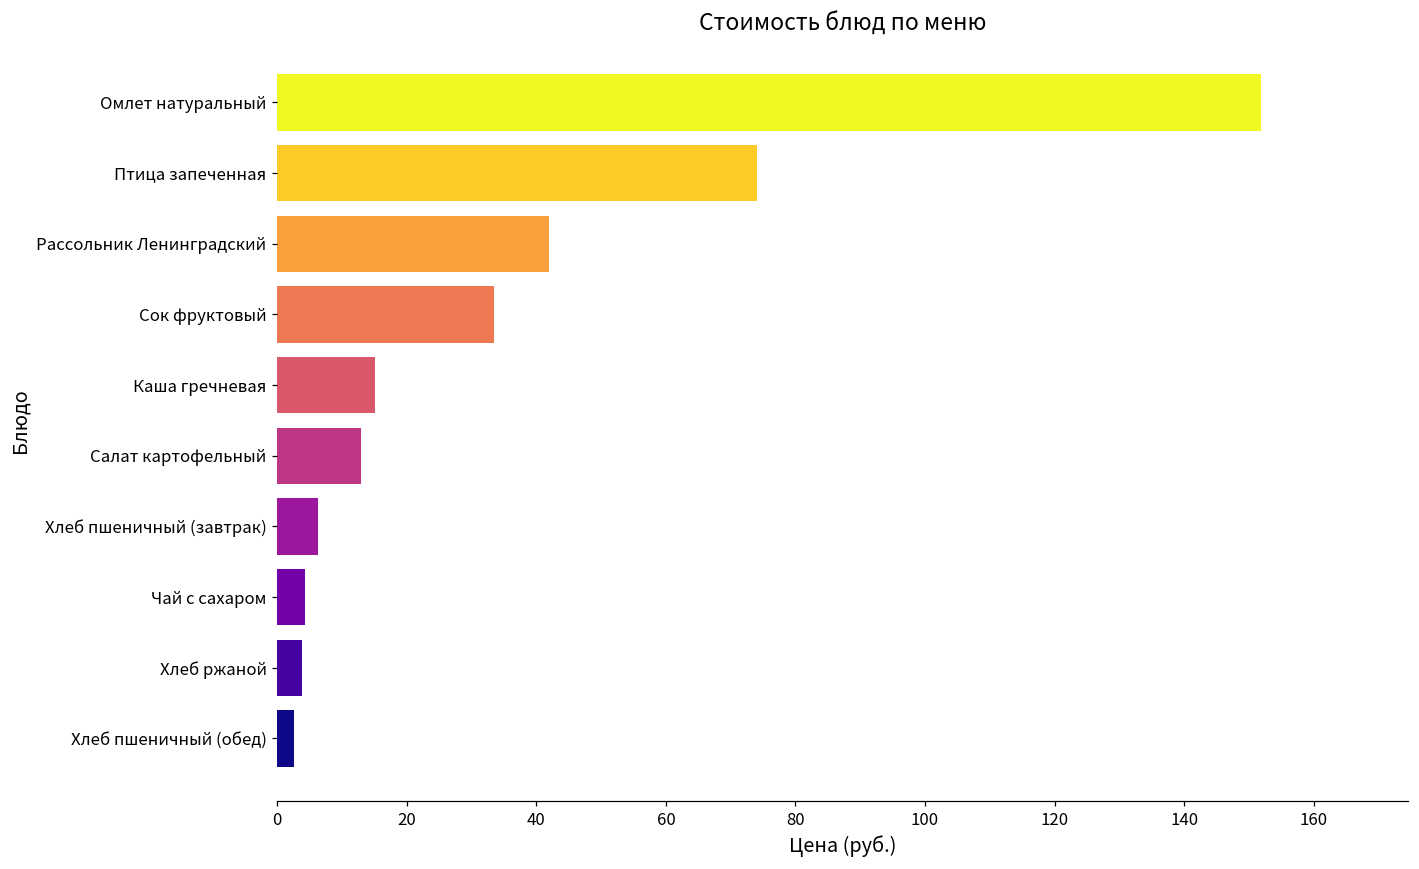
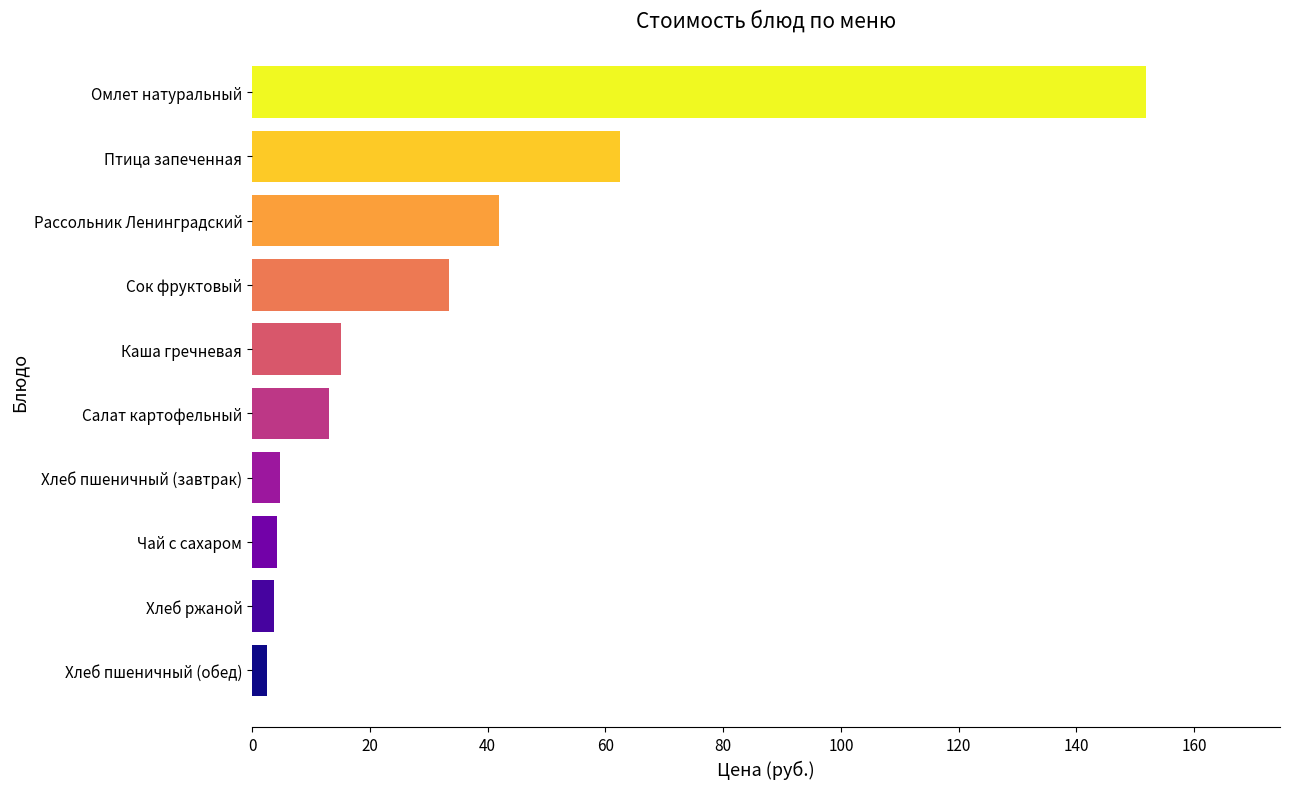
  {
    "Омлет натуральный": 152,
-   "Птица запеченная": 74,
+   "Птица запеченная": 63,
    "Рассольник Ленинградский": 42,
    "Сок фруктовый": 34,
    "Каша гречневая": 15,
    "Салат картофельный": 13,
-   "Хлеб пшеничный (завтрак)": 6,
+   "Хлеб пшеничный (завтрак)": 5,
    "Чай с сахаром": 4,
    "Хлеб ржаной": 4,
    "Хлеб пшеничный (обед)": 3
  }
